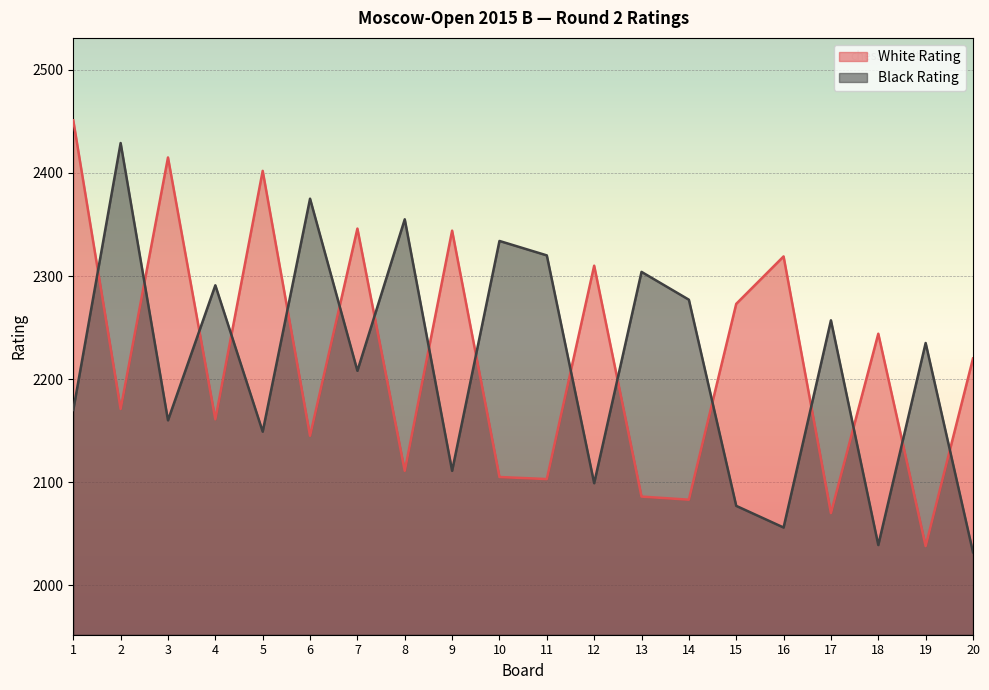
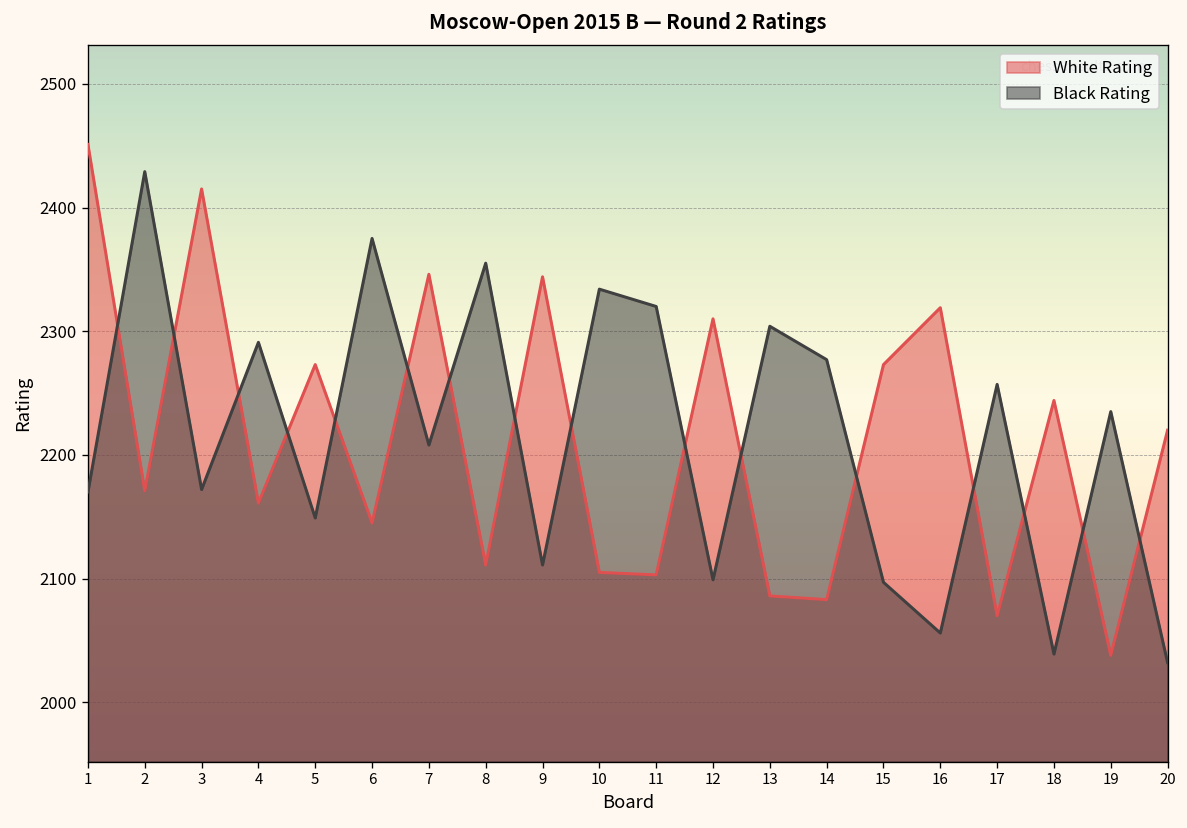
  {
    "White Rating": {
      "1": 2451,
      "2": 2171,
      "3": 2415,
      "4": 2161,
-     "5": 2402,
+     "5": 2273,
      "6": 2145,
      "7": 2346,
      "8": 2111,
      "9": 2344,
      "10": 2105,
      "11": 2103,
      "12": 2310,
      "13": 2086,
      "14": 2083,
      "15": 2273,
      "16": 2319,
      "17": 2070,
      "18": 2244,
      "19": 2038,
      "20": 2220
    },
    "Black Rating": {
      "1": 2170,
      "2": 2429,
-     "3": 2160,
+     "3": 2172,
      "4": 2291,
      "5": 2149,
      "6": 2375,
      "7": 2208,
      "8": 2355,
      "9": 2111,
      "10": 2334,
      "11": 2320,
      "12": 2099,
      "13": 2304,
      "14": 2277,
-     "15": 2077,
+     "15": 2097,
      "16": 2056,
      "17": 2257,
      "18": 2039,
      "19": 2235,
      "20": 2032
    }
  }
